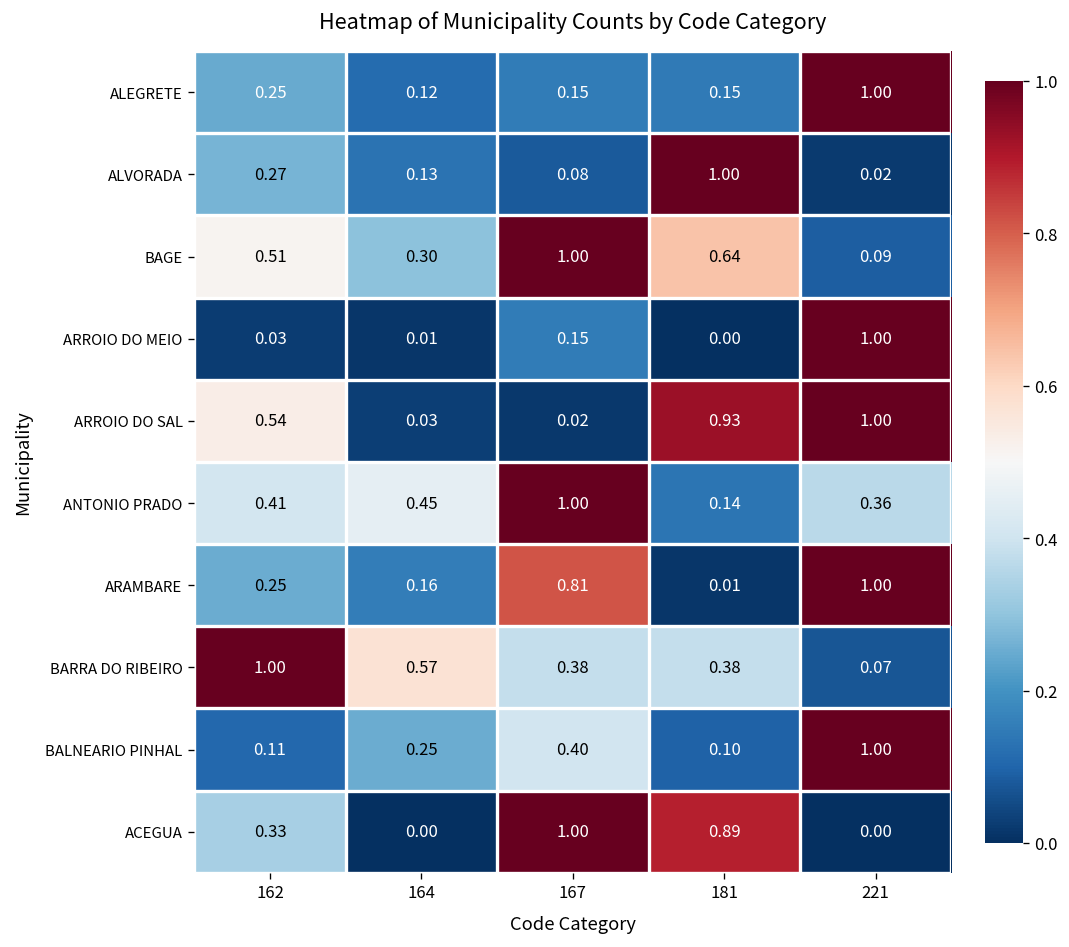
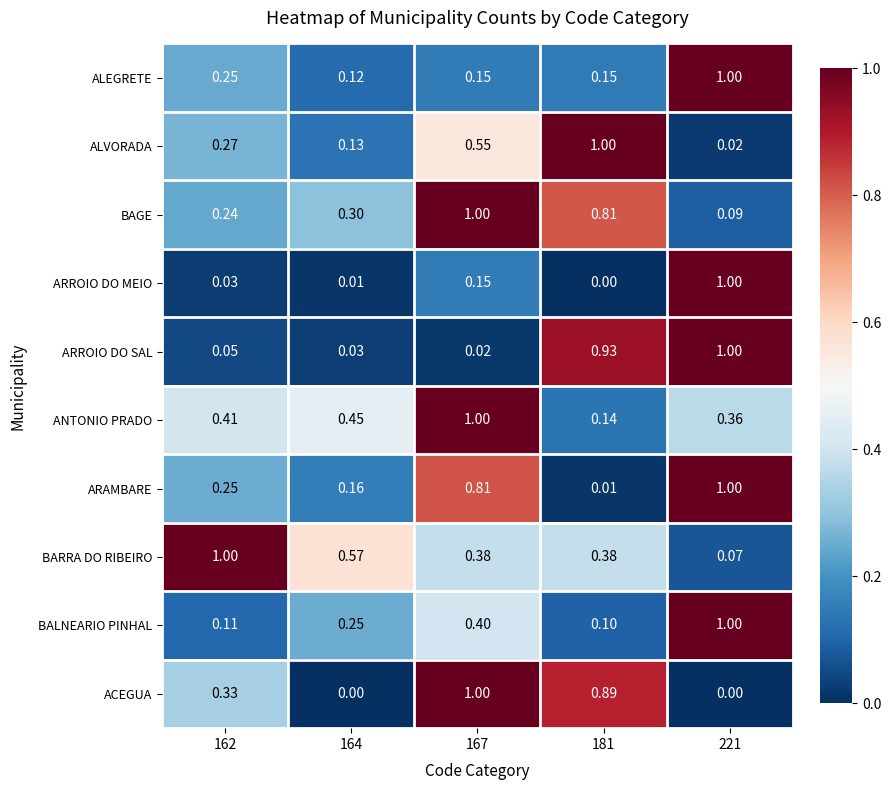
  {
    "ALEGRETE": {
      "162": 0.25,
      "164": 0.12,
      "167": 0.15,
      "181": 0.15,
      "221": 1.00
    },
    "ALVORADA": {
      "162": 0.27,
      "164": 0.13,
-     "167": 0.08,
+     "167": 0.55,
      "181": 1.00,
      "221": 0.02
    },
    "BAGE": {
-     "162": 0.51,
+     "162": 0.24,
      "164": 0.30,
      "167": 1.00,
-     "181": 0.64,
+     "181": 0.81,
      "221": 0.09
    },
    "ARROIO DO MEIO": {
      "162": 0.03,
      "164": 0.01,
      "167": 0.15,
      "181": 0.00,
      "221": 1.00
    },
    "ARROIO DO SAL": {
-     "162": 0.54,
+     "162": 0.05,
      "164": 0.03,
      "167": 0.02,
      "181": 0.93,
      "221": 1.00
    },
    "ANTONIO PRADO": {
      "162": 0.41,
      "164": 0.45,
      "167": 1.00,
      "181": 0.14,
      "221": 0.36
    },
    "ARAMBARE": {
      "162": 0.25,
      "164": 0.16,
      "167": 0.81,
      "181": 0.01,
      "221": 1.00
    },
    "BARRA DO RIBEIRO": {
      "162": 1.00,
      "164": 0.57,
      "167": 0.38,
      "181": 0.38,
      "221": 0.07
    },
    "BALNEARIO PINHAL": {
      "162": 0.11,
      "164": 0.25,
      "167": 0.40,
      "181": 0.10,
      "221": 1.00
    },
    "ACEGUA": {
      "162": 0.33,
      "164": 0.00,
      "167": 1.00,
      "181": 0.89,
      "221": 0.00
    }
  }
